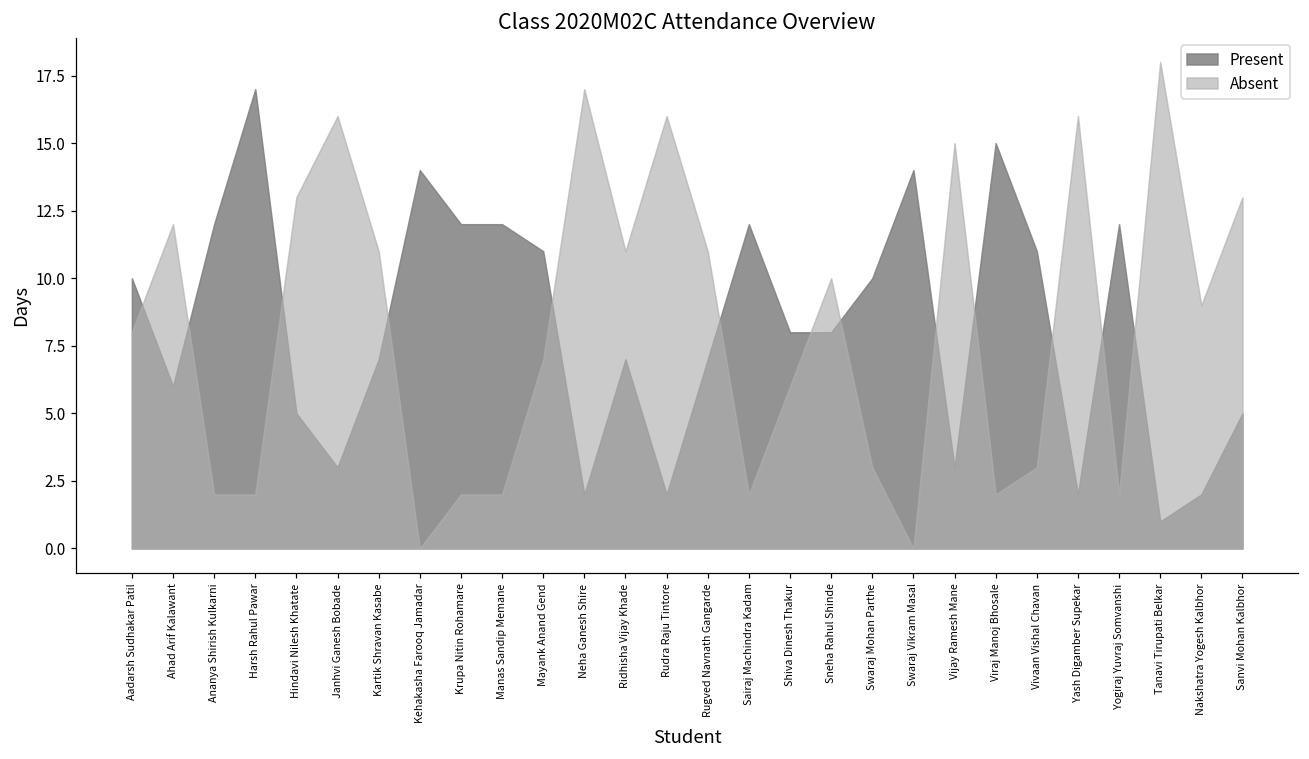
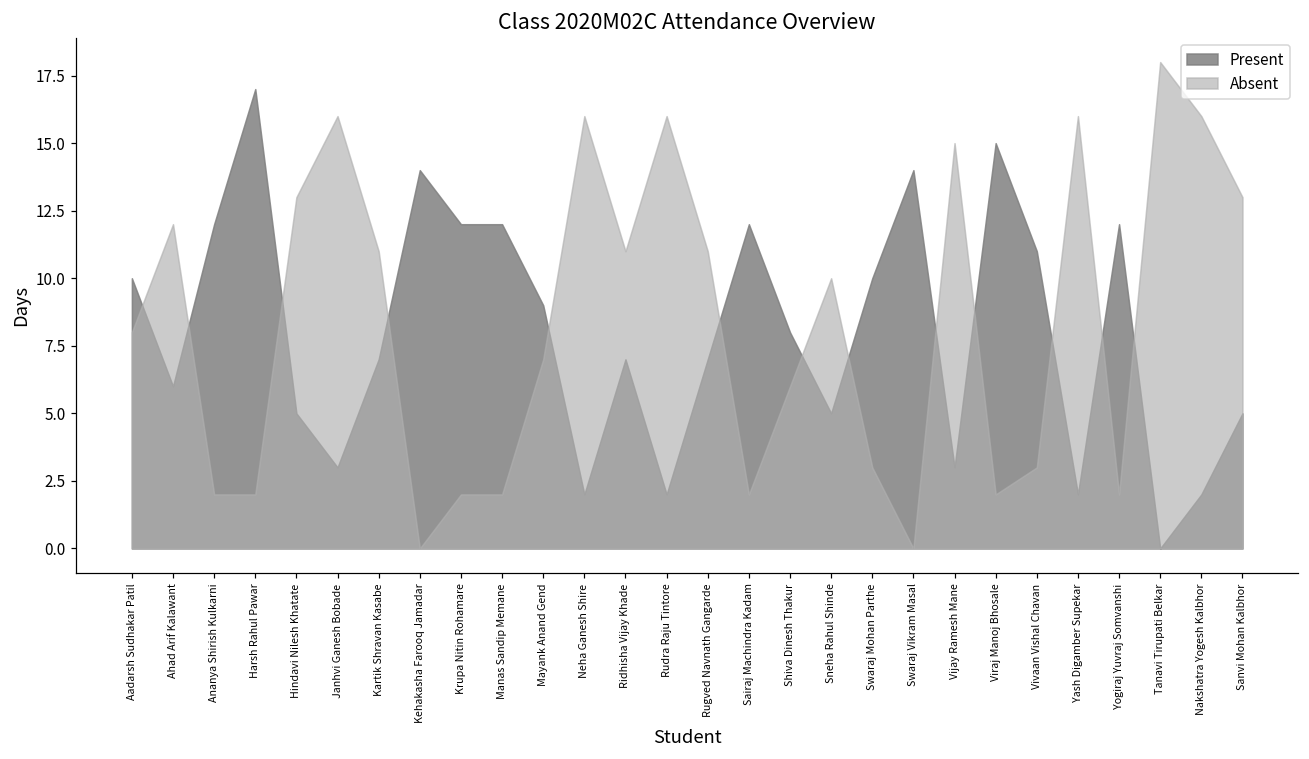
  {
    "Present": {
      "Aadarsh Sudhakar Patil": 10,
      "Ahad Arif Kalawant": 6,
      "Ananya Shirish Kulkarni": 12,
      "Harsh Rahul Pawar": 17,
      "Hindavi Nilesh Khatate": 5,
      "Janhvi Ganesh Bobade": 3,
      "Kartik Shravan Kasabe": 7,
      "Kehakasha Farooq Jamadar": 14,
      "Krupa Nitin Rohamare": 12,
      "Manas Sandip Memane": 12,
-     "Mayank Anand Gend": 11,
+     "Mayank Anand Gend": 9,
      "Neha Ganesh Shire": 2,
      "Ridhisha Vijay Khade": 7,
      "Rudra Raju Tintore": 2,
      "Rugved Navnath Gangarde": 7,
      "Sairaj Machindra Kadam": 12,
      "Shiva Dinesh Thakur": 8,
-     "Sneha Rahul Shinde": 8,
+     "Sneha Rahul Shinde": 5,
      "Swaraj Mohan Parthe": 10,
      "Swaraj Vikram Masal": 14,
      "Vijay Ramesh Mane": 3,
      "Viraj Manoj Bhosale": 15,
      "Vivaan Vishal Chavan": 11,
      "Yash Digamber Supekar": 2,
      "Yogiraj Yuvraj Somvanshi": 12,
-     "Tanavi Tirupati Belkar": 1,
+     "Tanavi Tirupati Belkar": 0,
      "Nakshatra Yogesh Kalbhor": 2,
      "Sanvi Mohan Kalbhor": 5
    },
    "Absent": {
      "Aadarsh Sudhakar Patil": 8,
      "Ahad Arif Kalawant": 12,
      "Ananya Shirish Kulkarni": 2,
      "Harsh Rahul Pawar": 2,
      "Hindavi Nilesh Khatate": 13,
      "Janhvi Ganesh Bobade": 16,
      "Kartik Shravan Kasabe": 11,
      "Kehakasha Farooq Jamadar": 0,
      "Krupa Nitin Rohamare": 2,
      "Manas Sandip Memane": 2,
      "Mayank Anand Gend": 7,
-     "Neha Ganesh Shire": 17,
+     "Neha Ganesh Shire": 16,
      "Ridhisha Vijay Khade": 11,
      "Rudra Raju Tintore": 16,
      "Rugved Navnath Gangarde": 11,
      "Sairaj Machindra Kadam": 2,
      "Shiva Dinesh Thakur": 6,
      "Sneha Rahul Shinde": 10,
      "Swaraj Mohan Parthe": 3,
      "Swaraj Vikram Masal": 0,
      "Vijay Ramesh Mane": 15,
      "Viraj Manoj Bhosale": 2,
      "Vivaan Vishal Chavan": 3,
      "Yash Digamber Supekar": 16,
      "Yogiraj Yuvraj Somvanshi": 2,
      "Tanavi Tirupati Belkar": 18,
-     "Nakshatra Yogesh Kalbhor": 9,
+     "Nakshatra Yogesh Kalbhor": 16,
      "Sanvi Mohan Kalbhor": 13
    }
  }
